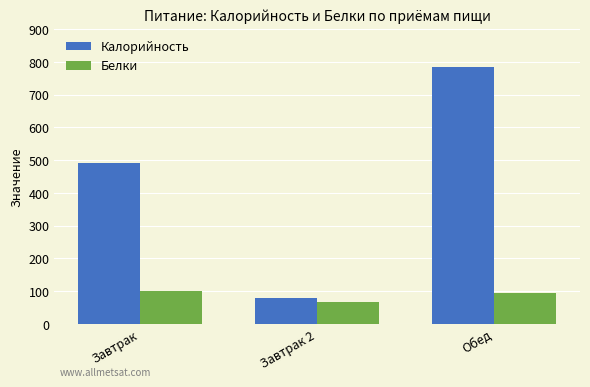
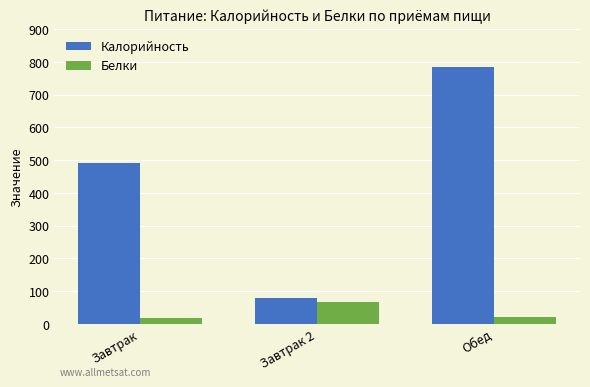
  {
    "Калорийность": {
      "Завтрак": 490,
      "Завтрак 2": 80,
      "Обед": 780
    },
    "Белки": {
-     "Завтрак": 100,
+     "Завтрак": 20,
      "Завтрак 2": 70,
-     "Обед": 90
+     "Обед": 20
    }
  }
